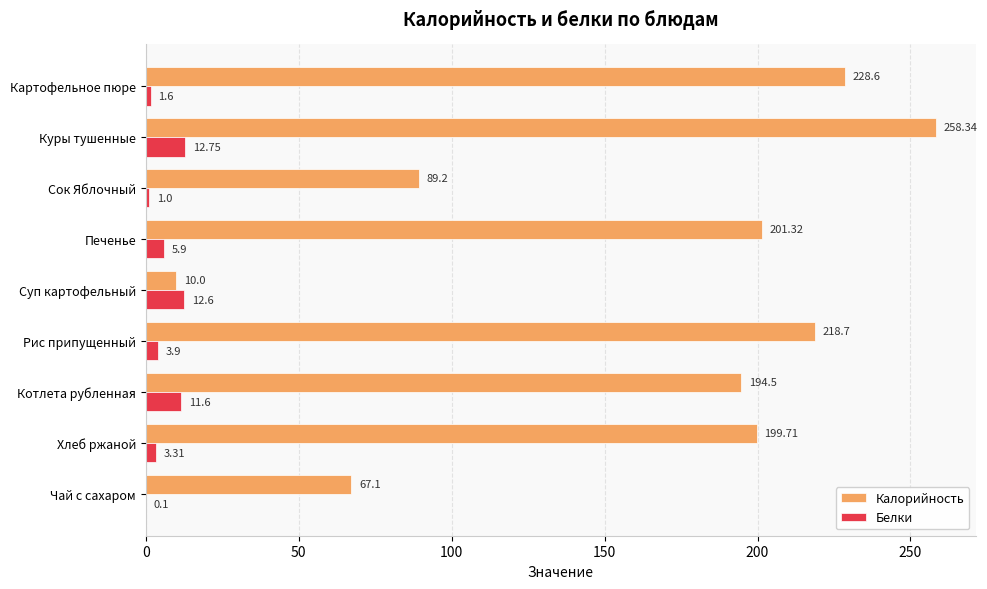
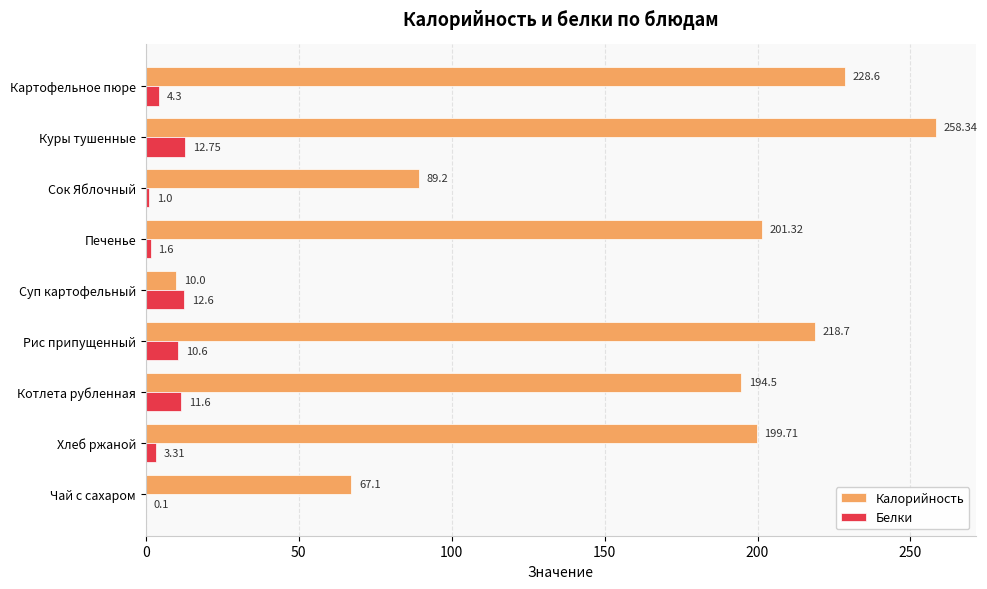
  {
    "Калорийность": {
      "Картофельное пюре": 228.6,
      "Куры тушенные": 258.34,
      "Сок Яблочный": 89.2,
      "Печенье": 201.32,
      "Суп картофельный": 10.0,
      "Рис припущенный": 218.7,
      "Котлета рубленная": 194.5,
      "Хлеб ржаной": 199.71,
      "Чай с сахаром": 67.1
    },
    "Белки": {
-     "Картофельное пюре": 1.6,
+     "Картофельное пюре": 4.3,
      "Куры тушенные": 12.75,
      "Сок Яблочный": 1.0,
-     "Печенье": 5.9,
+     "Печенье": 1.6,
      "Суп картофельный": 12.6,
-     "Рис припущенный": 3.9,
+     "Рис припущенный": 10.6,
      "Котлета рубленная": 11.6,
      "Хлеб ржаной": 3.31,
      "Чай с сахаром": 0.1
    }
  }
